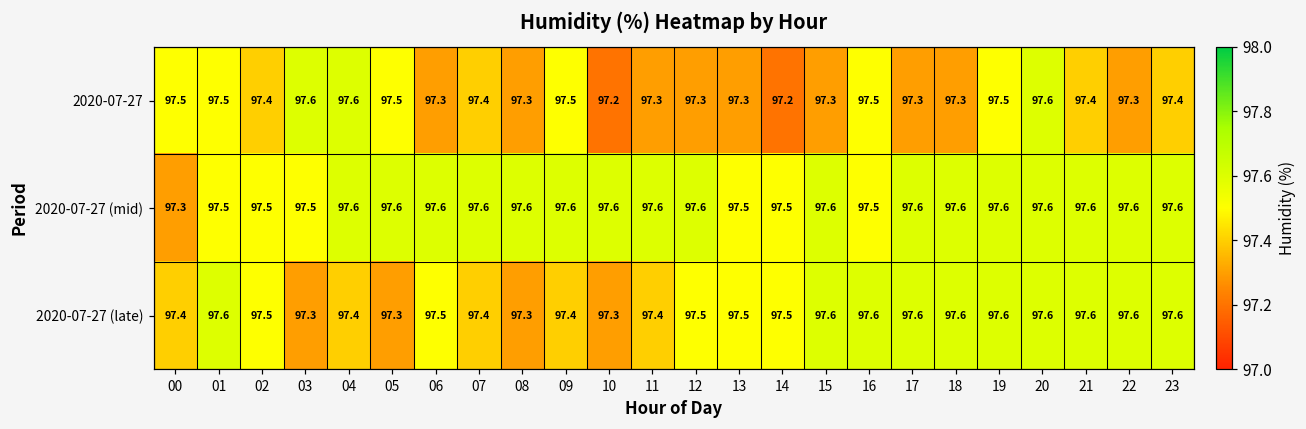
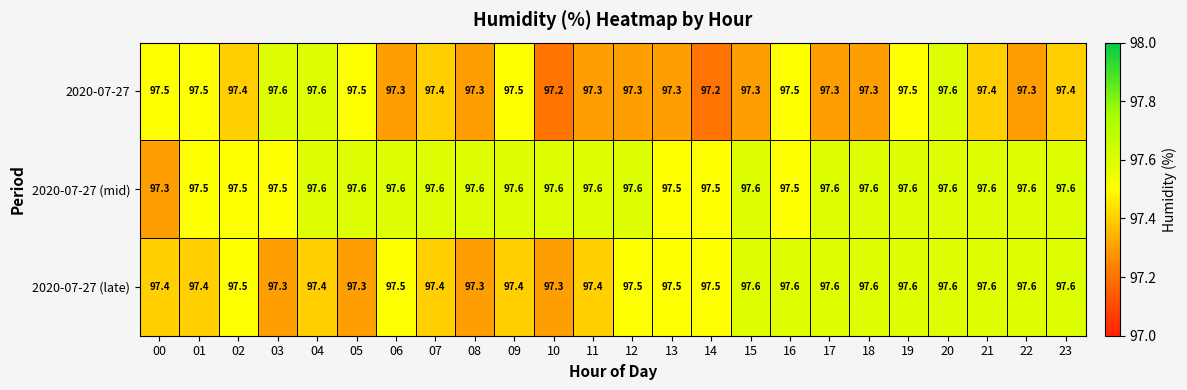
  {
    "2020-07-27": {
      "00": 97.5,
      "01": 97.5,
      "02": 97.4,
      "03": 97.6,
      "04": 97.6,
      "05": 97.5,
      "06": 97.3,
      "07": 97.4,
      "08": 97.3,
      "09": 97.5,
      "10": 97.2,
      "11": 97.3,
      "12": 97.3,
      "13": 97.3,
      "14": 97.2,
      "15": 97.3,
      "16": 97.5,
      "17": 97.3,
      "18": 97.3,
      "19": 97.5,
      "20": 97.6,
      "21": 97.4,
      "22": 97.3,
      "23": 97.4
    },
    "2020-07-27 (mid)": {
      "00": 97.3,
      "01": 97.5,
      "02": 97.5,
      "03": 97.5,
      "04": 97.6,
      "05": 97.6,
      "06": 97.6,
      "07": 97.6,
      "08": 97.6,
      "09": 97.6,
      "10": 97.6,
      "11": 97.6,
      "12": 97.6,
      "13": 97.5,
      "14": 97.5,
      "15": 97.6,
      "16": 97.5,
      "17": 97.6,
      "18": 97.6,
      "19": 97.6,
      "20": 97.6,
      "21": 97.6,
      "22": 97.6,
      "23": 97.6
    },
    "2020-07-27 (late)": {
      "00": 97.4,
-     "01": 97.6,
+     "01": 97.4,
      "02": 97.5,
      "03": 97.3,
      "04": 97.4,
      "05": 97.3,
      "06": 97.5,
      "07": 97.4,
      "08": 97.3,
      "09": 97.4,
      "10": 97.3,
      "11": 97.4,
      "12": 97.5,
      "13": 97.5,
      "14": 97.5,
      "15": 97.6,
      "16": 97.6,
      "17": 97.6,
      "18": 97.6,
      "19": 97.6,
      "20": 97.6,
      "21": 97.6,
      "22": 97.6,
      "23": 97.6
    }
  }
